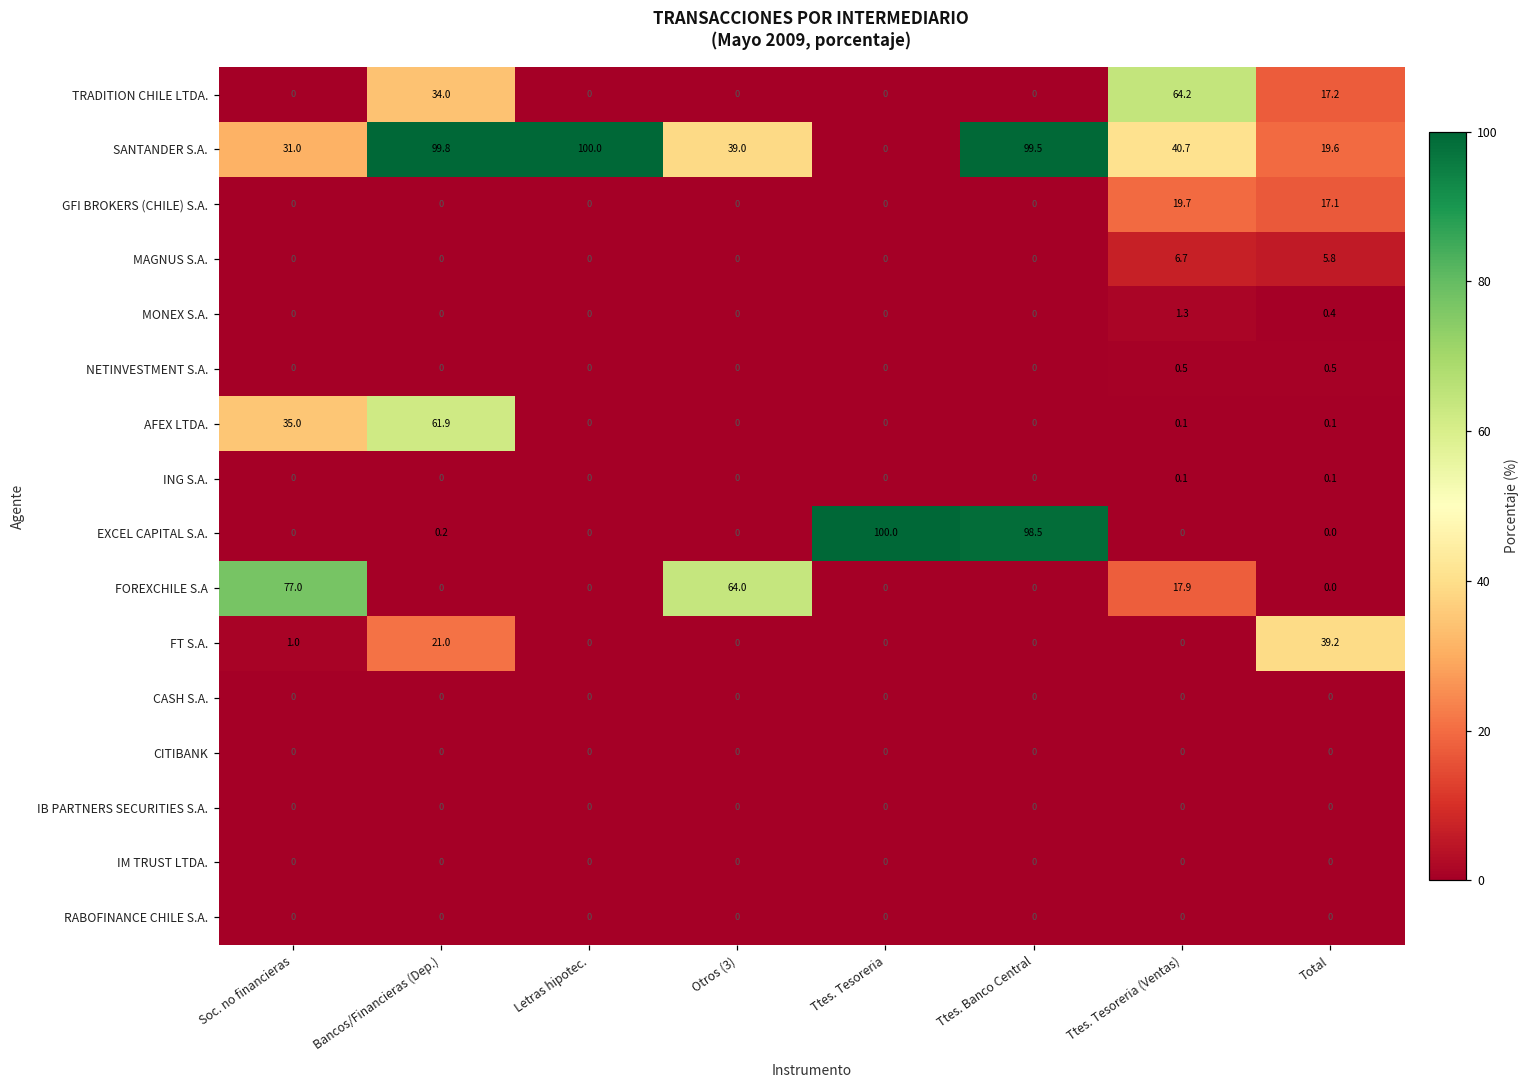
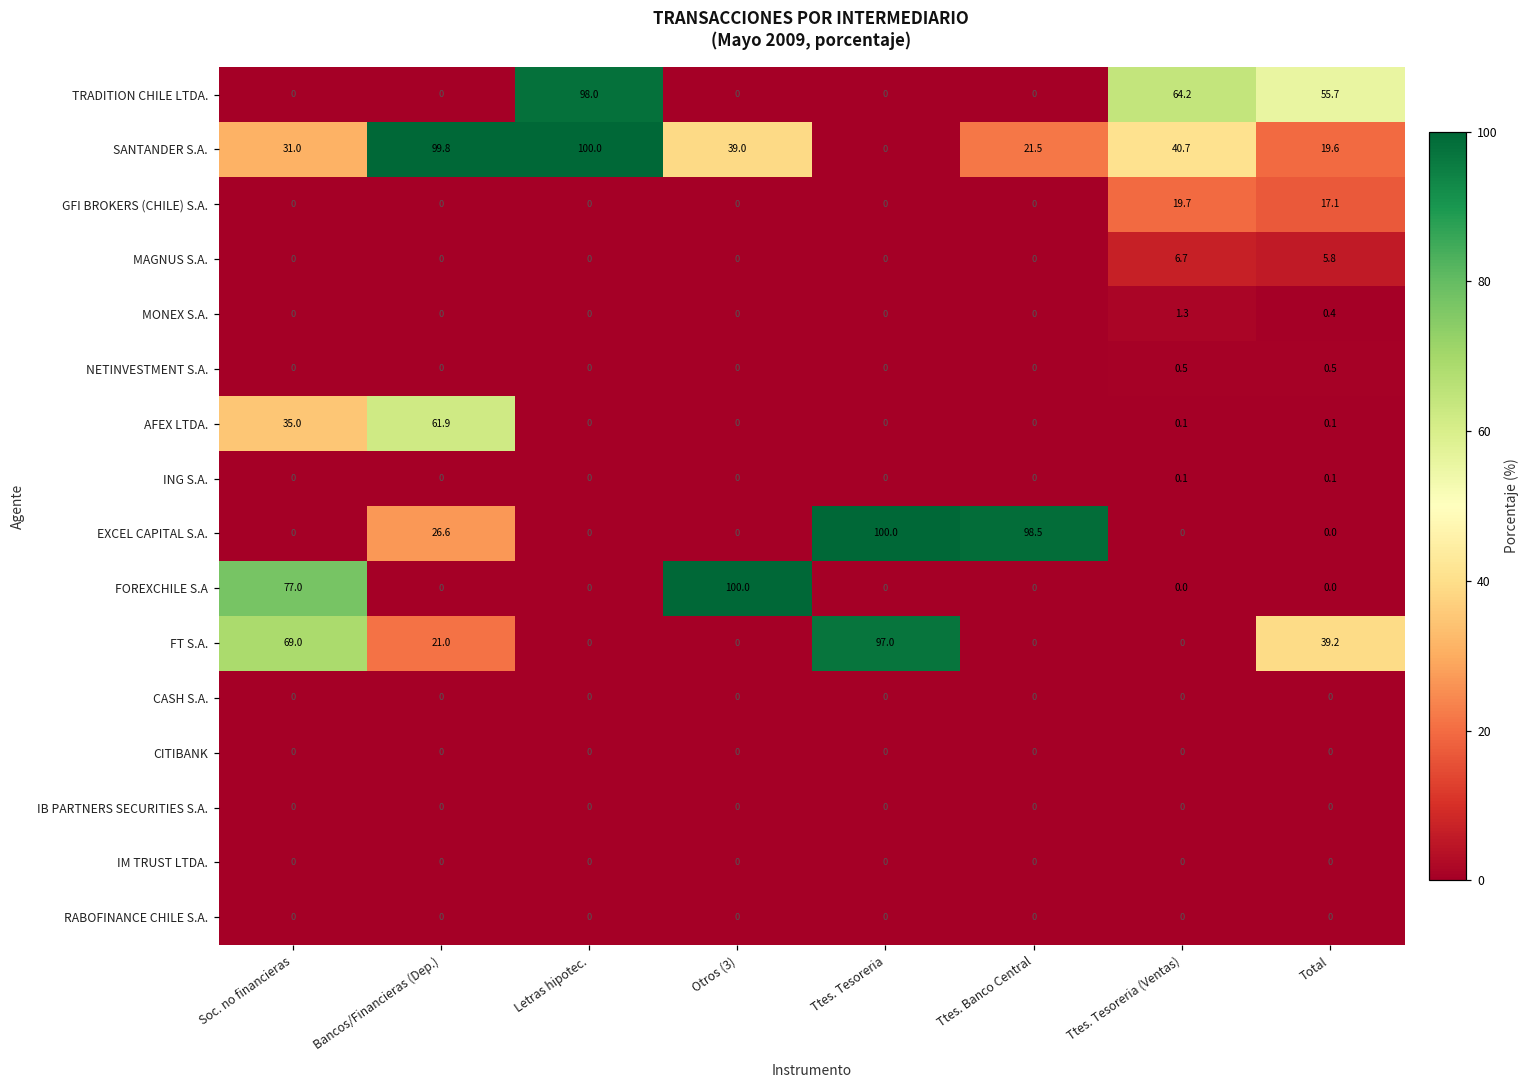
  {
    "TRADITION CHILE LTDA.": {
      "Soc. no financieras": 0,
-     "Bancos/Financieras (Dep.)": 34.0,
-     "Letras hipotec.": 0,
+     "Bancos/Financieras (Dep.)": 0,
+     "Letras hipotec.": 98.0,
      "Otros (3)": 0,
      "Ttes. Tesoreria": 0,
      "Ttes. Banco Central": 0,
      "Ttes. Tesoreria (Ventas)": 64.2,
-     "Total": 17.2
+     "Total": 55.7
    },
    "SANTANDER S.A.": {
      "Soc. no financieras": 31.0,
      "Bancos/Financieras (Dep.)": 99.8,
      "Letras hipotec.": 100.0,
      "Otros (3)": 39.0,
      "Ttes. Tesoreria": 0,
-     "Ttes. Banco Central": 99.5,
+     "Ttes. Banco Central": 21.5,
      "Ttes. Tesoreria (Ventas)": 40.7,
      "Total": 19.6
    },
    "GFI BROKERS (CHILE) S.A.": {
      "Soc. no financieras": 0,
      "Bancos/Financieras (Dep.)": 0,
      "Letras hipotec.": 0,
      "Otros (3)": 0,
      "Ttes. Tesoreria": 0,
      "Ttes. Banco Central": 0,
      "Ttes. Tesoreria (Ventas)": 19.7,
      "Total": 17.1
    },
    "MAGNUS S.A.": {
      "Soc. no financieras": 0,
      "Bancos/Financieras (Dep.)": 0,
      "Letras hipotec.": 0,
      "Otros (3)": 0,
      "Ttes. Tesoreria": 0,
      "Ttes. Banco Central": 0,
      "Ttes. Tesoreria (Ventas)": 6.7,
      "Total": 5.8
    },
    "MONEX S.A.": {
      "Soc. no financieras": 0,
      "Bancos/Financieras (Dep.)": 0,
      "Letras hipotec.": 0,
      "Otros (3)": 0,
      "Ttes. Tesoreria": 0,
      "Ttes. Banco Central": 0,
      "Ttes. Tesoreria (Ventas)": 1.3,
      "Total": 0.4
    },
    "NETINVESTMENT S.A.": {
      "Soc. no financieras": 0,
      "Bancos/Financieras (Dep.)": 0,
      "Letras hipotec.": 0,
      "Otros (3)": 0,
      "Ttes. Tesoreria": 0,
      "Ttes. Banco Central": 0,
      "Ttes. Tesoreria (Ventas)": 0.5,
      "Total": 0.5
    },
    "AFEX LTDA.": {
      "Soc. no financieras": 35.0,
      "Bancos/Financieras (Dep.)": 61.9,
      "Letras hipotec.": 0,
      "Otros (3)": 0,
      "Ttes. Tesoreria": 0,
      "Ttes. Banco Central": 0,
      "Ttes. Tesoreria (Ventas)": 0.1,
      "Total": 0.1
    },
    "ING S.A.": {
      "Soc. no financieras": 0,
      "Bancos/Financieras (Dep.)": 0,
      "Letras hipotec.": 0,
      "Otros (3)": 0,
      "Ttes. Tesoreria": 0,
      "Ttes. Banco Central": 0,
      "Ttes. Tesoreria (Ventas)": 0.1,
      "Total": 0.1
    },
    "EXCEL CAPITAL S.A.": {
      "Soc. no financieras": 0,
-     "Bancos/Financieras (Dep.)": 0.2,
+     "Bancos/Financieras (Dep.)": 26.6,
      "Letras hipotec.": 0,
      "Otros (3)": 0,
      "Ttes. Tesoreria": 100.0,
      "Ttes. Banco Central": 98.5,
      "Ttes. Tesoreria (Ventas)": 0,
      "Total": 0.0
    },
    "FOREXCHILE S.A": {
      "Soc. no financieras": 77.0,
      "Bancos/Financieras (Dep.)": 0,
      "Letras hipotec.": 0,
-     "Otros (3)": 64.0,
+     "Otros (3)": 100.0,
      "Ttes. Tesoreria": 0,
      "Ttes. Banco Central": 0,
-     "Ttes. Tesoreria (Ventas)": 17.9,
+     "Ttes. Tesoreria (Ventas)": 0.0,
      "Total": 0.0
    },
    "FT S.A.": {
-     "Soc. no financieras": 1.0,
+     "Soc. no financieras": 69.0,
      "Bancos/Financieras (Dep.)": 21.0,
      "Letras hipotec.": 0,
      "Otros (3)": 0,
-     "Ttes. Tesoreria": 0,
+     "Ttes. Tesoreria": 97.0,
      "Ttes. Banco Central": 0,
      "Ttes. Tesoreria (Ventas)": 0,
      "Total": 39.2
    },
    "CASH S.A.": {
      "Soc. no financieras": 0,
      "Bancos/Financieras (Dep.)": 0,
      "Letras hipotec.": 0,
      "Otros (3)": 0,
      "Ttes. Tesoreria": 0,
      "Ttes. Banco Central": 0,
      "Ttes. Tesoreria (Ventas)": 0,
      "Total": 0
    },
    "CITIBANK": {
      "Soc. no financieras": 0,
      "Bancos/Financieras (Dep.)": 0,
      "Letras hipotec.": 0,
      "Otros (3)": 0,
      "Ttes. Tesoreria": 0,
      "Ttes. Banco Central": 0,
      "Ttes. Tesoreria (Ventas)": 0,
      "Total": 0
    },
    "IB PARTNERS SECURITIES S.A.": {
      "Soc. no financieras": 0,
      "Bancos/Financieras (Dep.)": 0,
      "Letras hipotec.": 0,
      "Otros (3)": 0,
      "Ttes. Tesoreria": 0,
      "Ttes. Banco Central": 0,
      "Ttes. Tesoreria (Ventas)": 0,
      "Total": 0
    },
    "IM TRUST LTDA.": {
      "Soc. no financieras": 0,
      "Bancos/Financieras (Dep.)": 0,
      "Letras hipotec.": 0,
      "Otros (3)": 0,
      "Ttes. Tesoreria": 0,
      "Ttes. Banco Central": 0,
      "Ttes. Tesoreria (Ventas)": 0,
      "Total": 0
    },
    "RABOFINANCE CHILE S.A.": {
      "Soc. no financieras": 0,
      "Bancos/Financieras (Dep.)": 0,
      "Letras hipotec.": 0,
      "Otros (3)": 0,
      "Ttes. Tesoreria": 0,
      "Ttes. Banco Central": 0,
      "Ttes. Tesoreria (Ventas)": 0,
      "Total": 0
    }
  }
